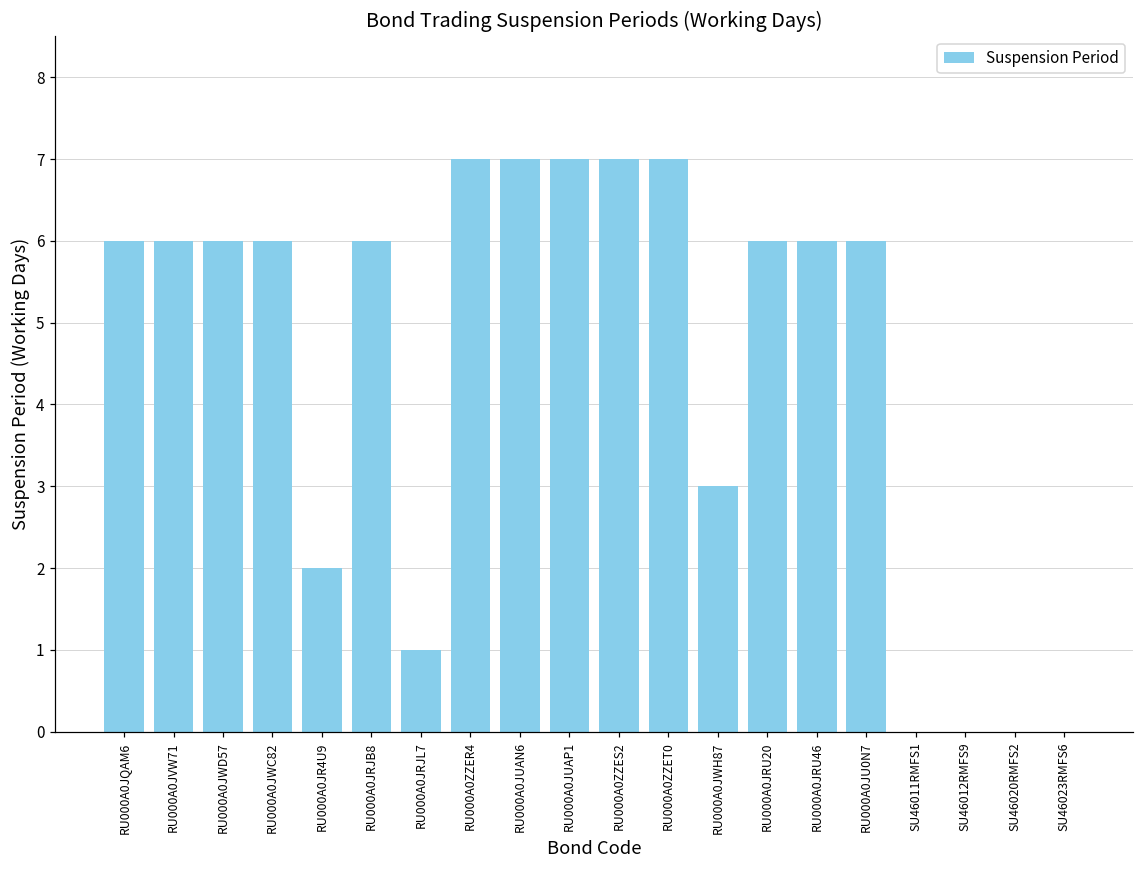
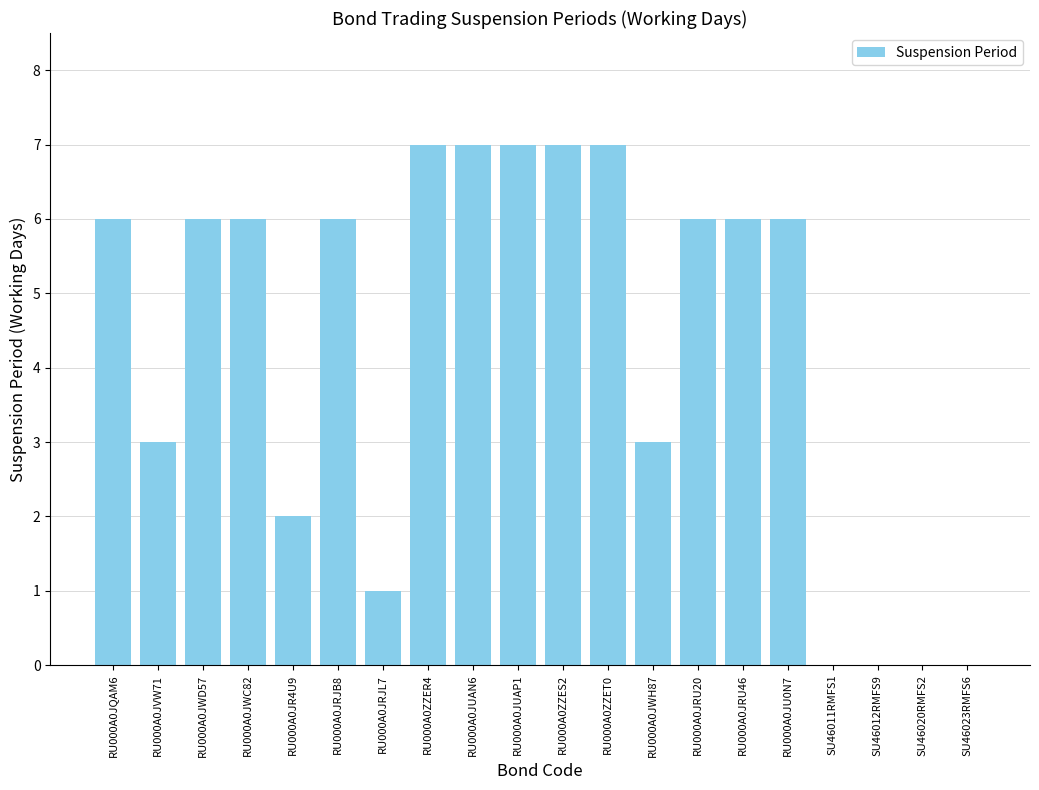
  {
    "RU000A0JQAM6": 6,
-   "RU000A0JVW71": 6,
+   "RU000A0JVW71": 3,
    "RU000A0JWD57": 6,
    "RU000A0JWC82": 6,
    "RU000A0JR4U9": 2,
    "RU000A0JRJB8": 6,
    "RU000A0JRJL7": 1,
    "RU000A0ZZER4": 7,
    "RU000A0JUAN6": 7,
    "RU000A0JUAP1": 7,
    "RU000A0ZZES2": 7,
    "RU000A0ZZET0": 7,
    "RU000A0JWH87": 3,
    "RU000A0JRU20": 6,
    "RU000A0JRU46": 6,
    "RU000A0JU0N7": 6,
    "SU46011RMFS1": 0,
    "SU46012RMFS9": 0,
    "SU46020RMFS2": 0,
    "SU46023RMFS6": 0
  }
